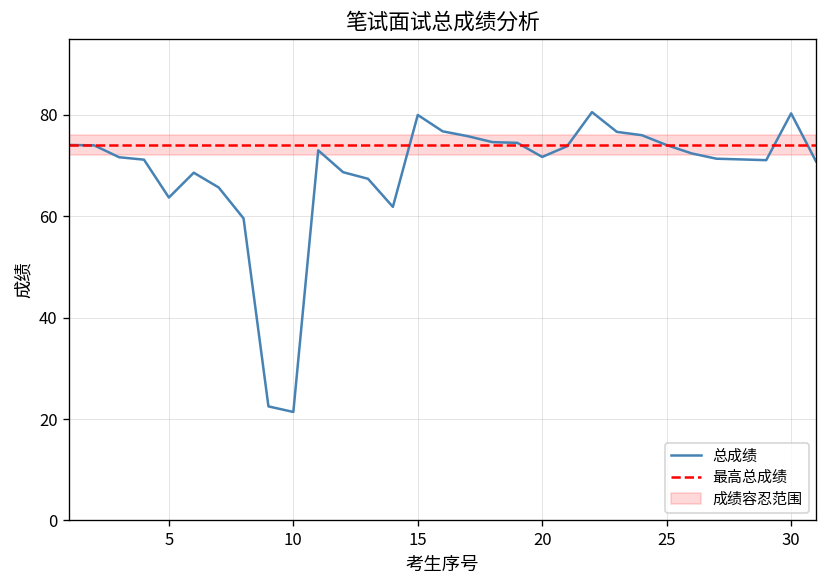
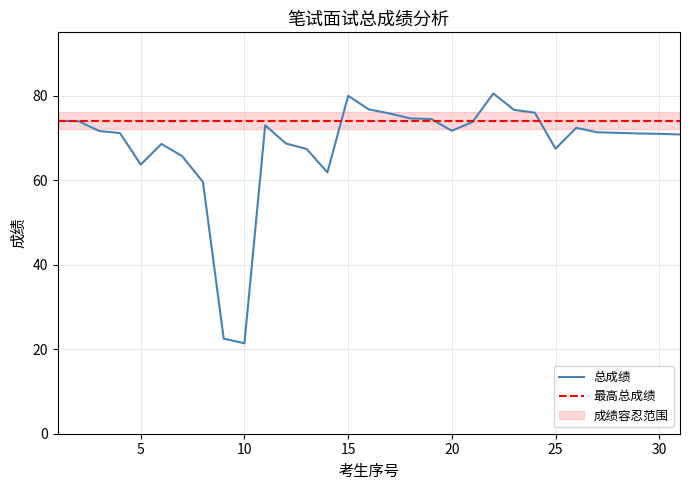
  {
    "总成绩": {
      "5": 64,
      "10": 21,
      "15": 80,
      "20": 72,
-     "25": 74,
-     "30": 80
+     "25": 67,
+     "30": 71
    },
    "成绩容忍范围": {
      "5": 76,
      "10": 76,
      "15": 76,
      "20": 76,
      "25": 76,
      "30": 76
    }
  }
